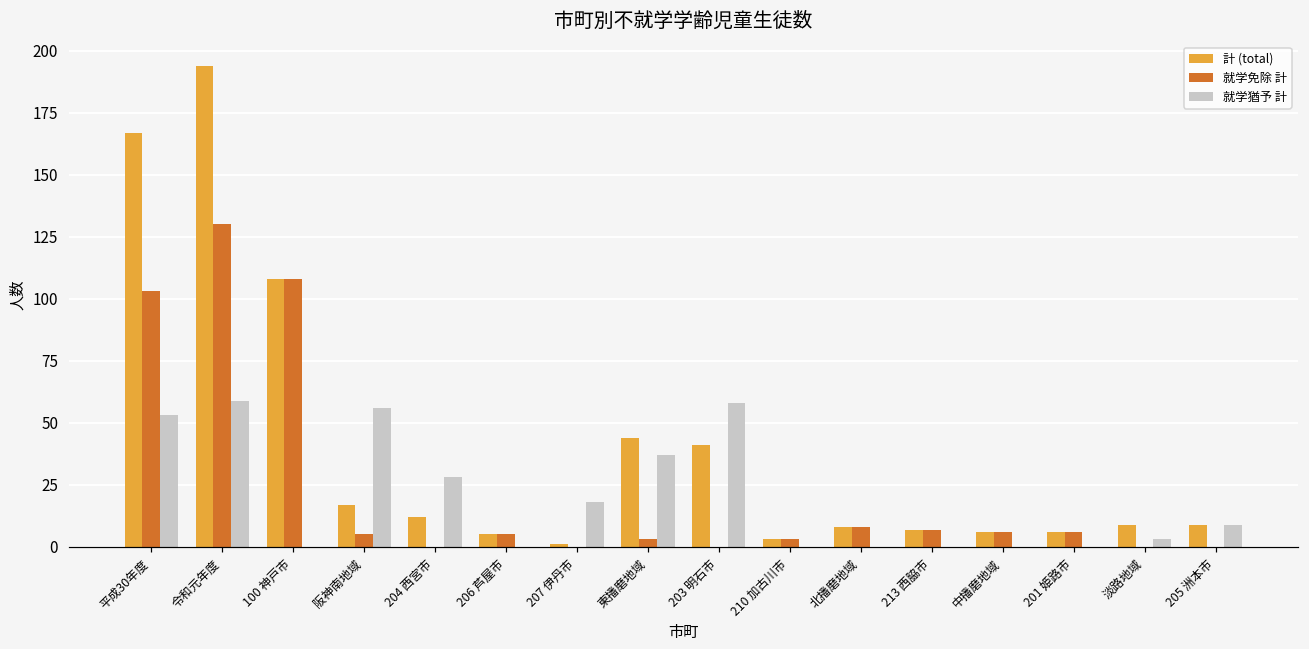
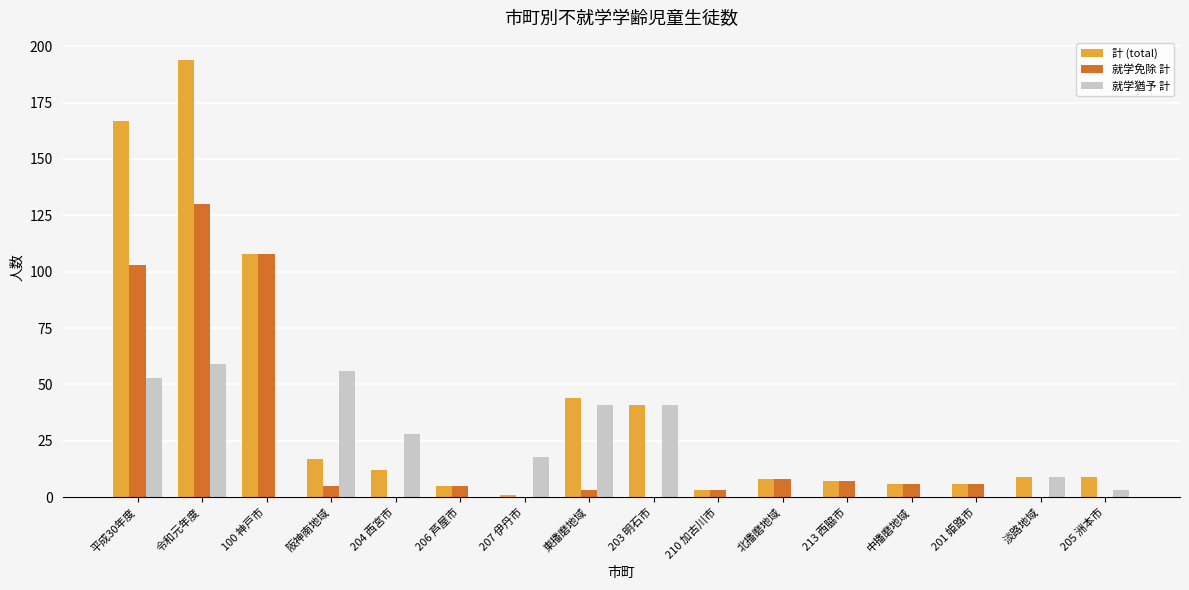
  {
    "就学猶予 計": {
      "平成30年度": 53,
      "令和元年度": 59,
      "100 神戸市": 0,
      "阪神南地域": 56,
      "204 西宮市": 28,
      "206 芦屋市": 0,
      "207 伊丹市": 18,
-     "東播磨地域": 37,
-     "203 明石市": 58,
+     "東播磨地域": 41,
+     "203 明石市": 41,
      "210 加古川市": 0,
      "北播磨地域": 0,
      "213 西脇市": 0,
      "中播磨地域": 0,
      "201 姫路市": 0,
-     "淡路地域": 3,
-     "205 洲本市": 9
+     "淡路地域": 9,
+     "205 洲本市": 3
    }
  }
